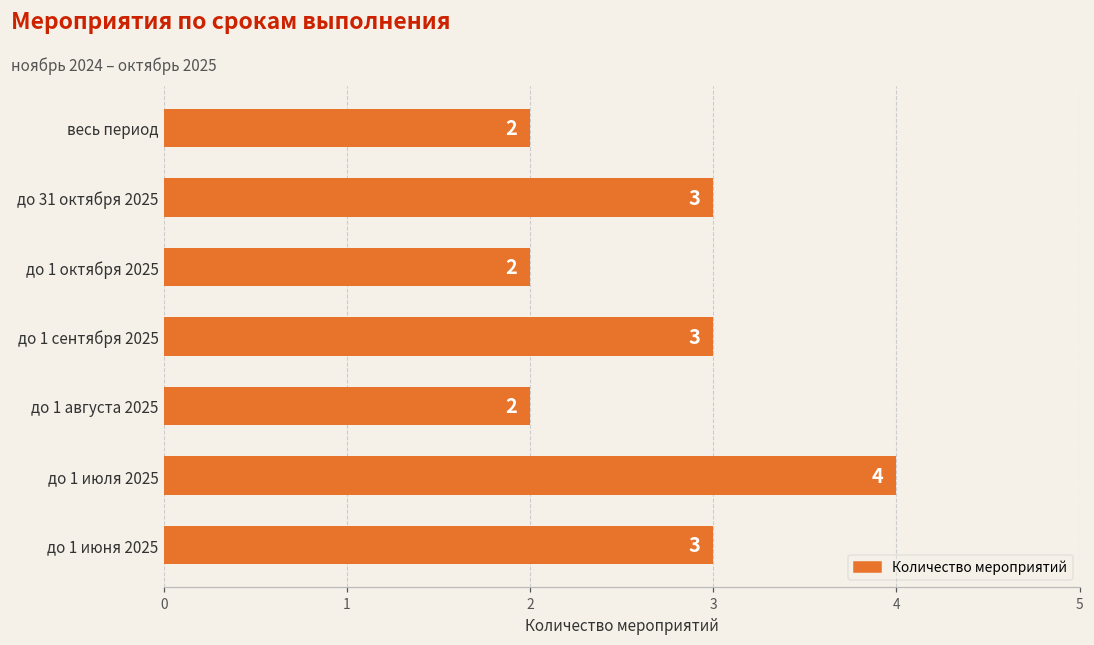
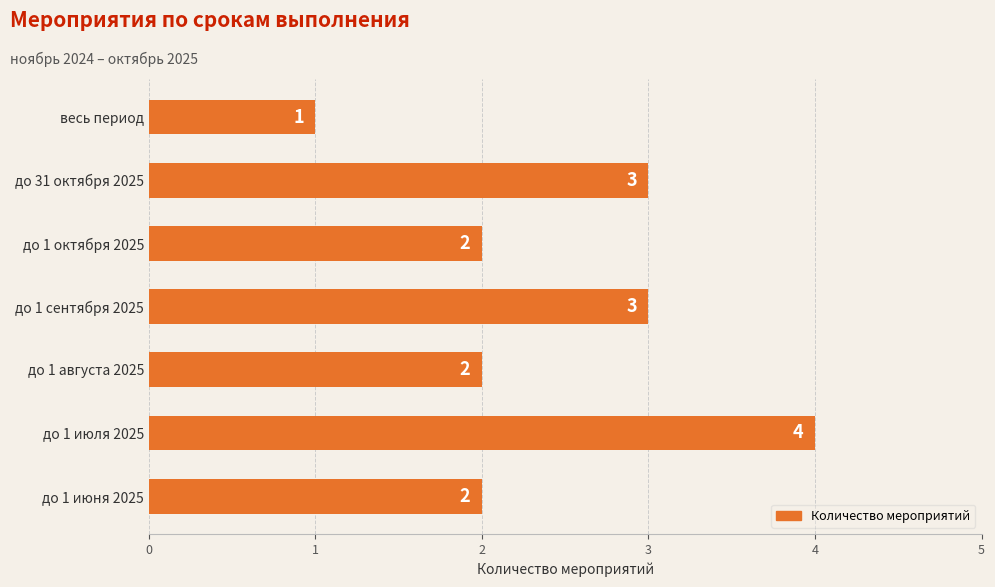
  {
-   "весь период": 2,
+   "весь период": 1,
    "до 31 октября 2025": 3,
    "до 1 октября 2025": 2,
    "до 1 сентября 2025": 3,
    "до 1 августа 2025": 2,
    "до 1 июля 2025": 4,
-   "до 1 июня 2025": 3
+   "до 1 июня 2025": 2
  }
